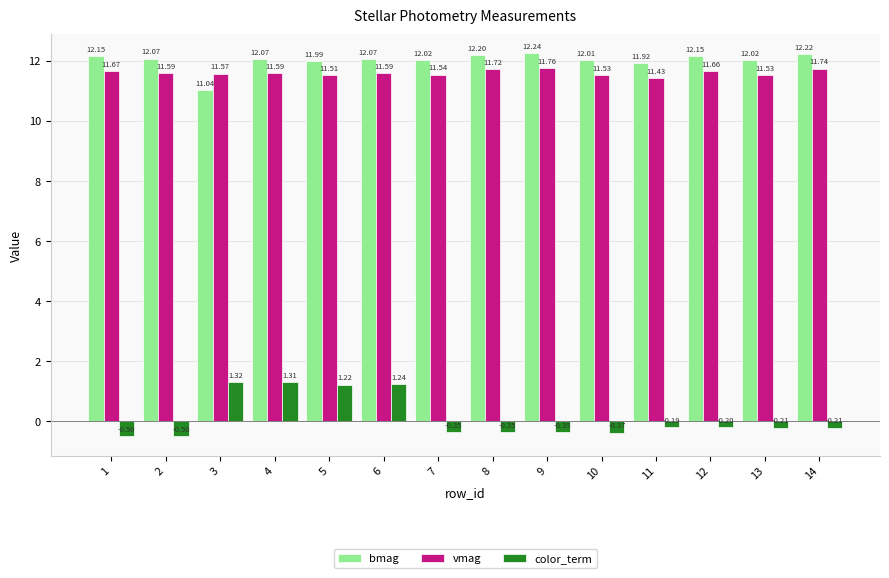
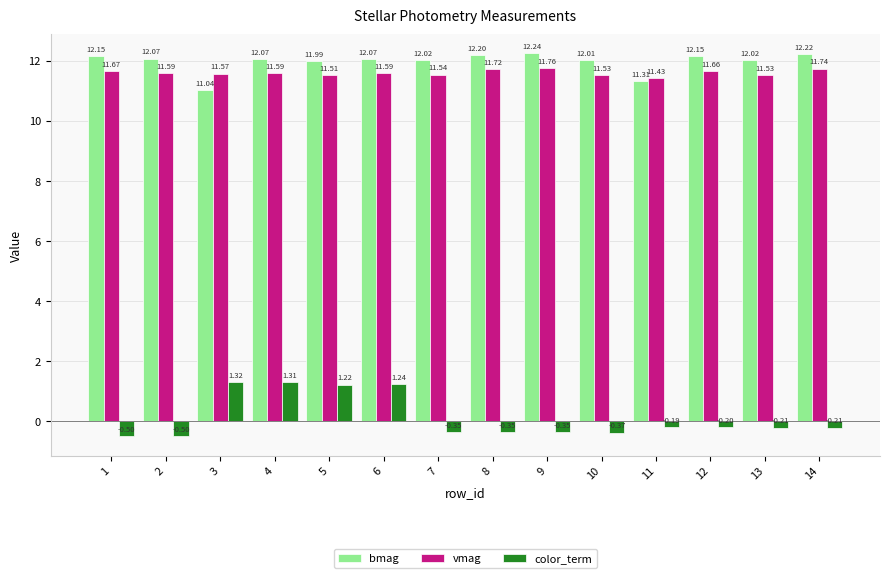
  {
    "bmag": {
      "1": 12.15,
      "2": 12.07,
      "3": 11.04,
      "4": 12.07,
      "5": 11.99,
      "6": 12.07,
      "7": 12.02,
      "8": 12.20,
      "9": 12.24,
      "10": 12.01,
-     "11": 11.92,
+     "11": 11.31,
      "12": 12.15,
      "13": 12.02,
      "14": 12.22
    },
    "vmag": {
      "1": 11.67,
      "2": 11.59,
      "3": 11.57,
      "4": 11.59,
      "5": 11.51,
      "6": 11.59,
      "7": 11.54,
      "8": 11.72,
      "9": 11.76,
      "10": 11.53,
      "11": 11.43,
      "12": 11.66,
      "13": 11.53,
      "14": 11.74
    },
    "color_term": {
      "1": -0.50,
      "2": -0.50,
      "3": 1.32,
      "4": 1.31,
      "5": 1.22,
      "6": 1.24,
      "7": -0.35,
      "8": -0.35,
      "9": -0.35,
      "10": -0.37,
      "11": -0.19,
      "12": -0.20,
      "13": -0.21,
      "14": -0.21
    }
  }
